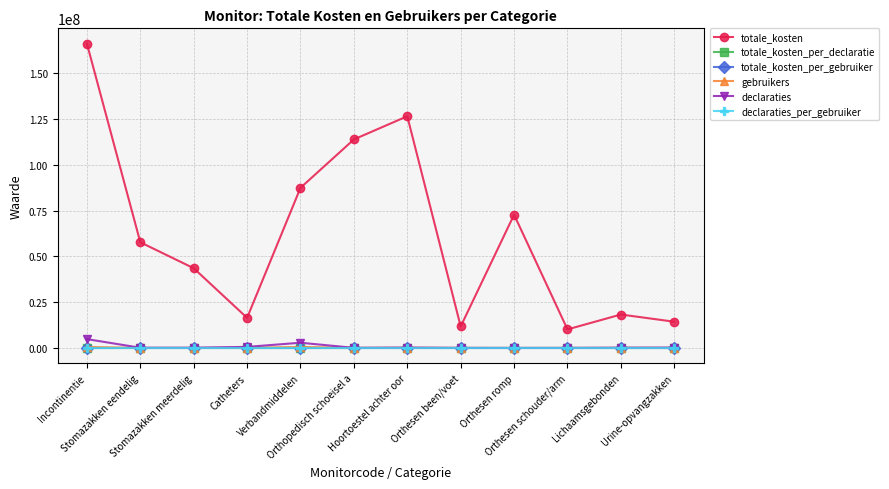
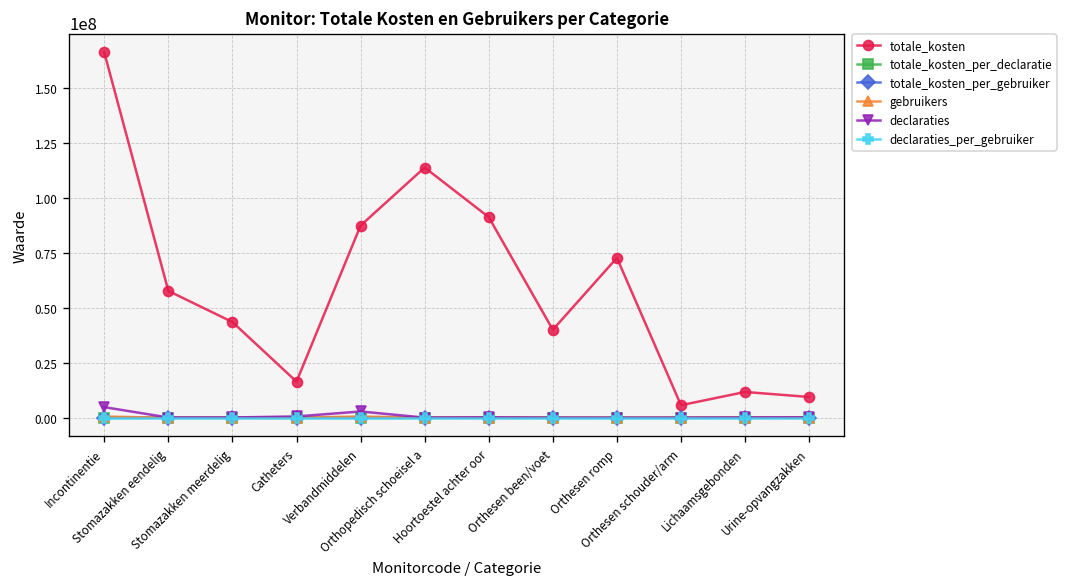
  {
    "totale_kosten": {
      "Incontinentie": 166000000,
      "Stomazakken eendelig": 58000000,
      "Stomazakken meerdelig": 44000000,
      "Catheters": 16000000,
      "Verbandmiddelen": 87000000,
      "Orthopedisch schoeisel a": 114000000,
-     "Hoortoestel achter oor": 126000000,
-     "Orthesen been/voet": 12000000,
+     "Hoortoestel achter oor": 91000000,
+     "Orthesen been/voet": 40000000,
      "Orthesen romp": 73000000,
-     "Orthesen schouder/arm": 10000000,
-     "Lichaamsgebonden": 18000000,
-     "Urine-opvangzakken": 14000000
+     "Orthesen schouder/arm": 6000000,
+     "Lichaamsgebonden": 12000000,
+     "Urine-opvangzakken": 9000000
    },
    "declaraties": {
      "Incontinentie": 5000000,
      "Verbandmiddelen": 3000000
    }
  }
